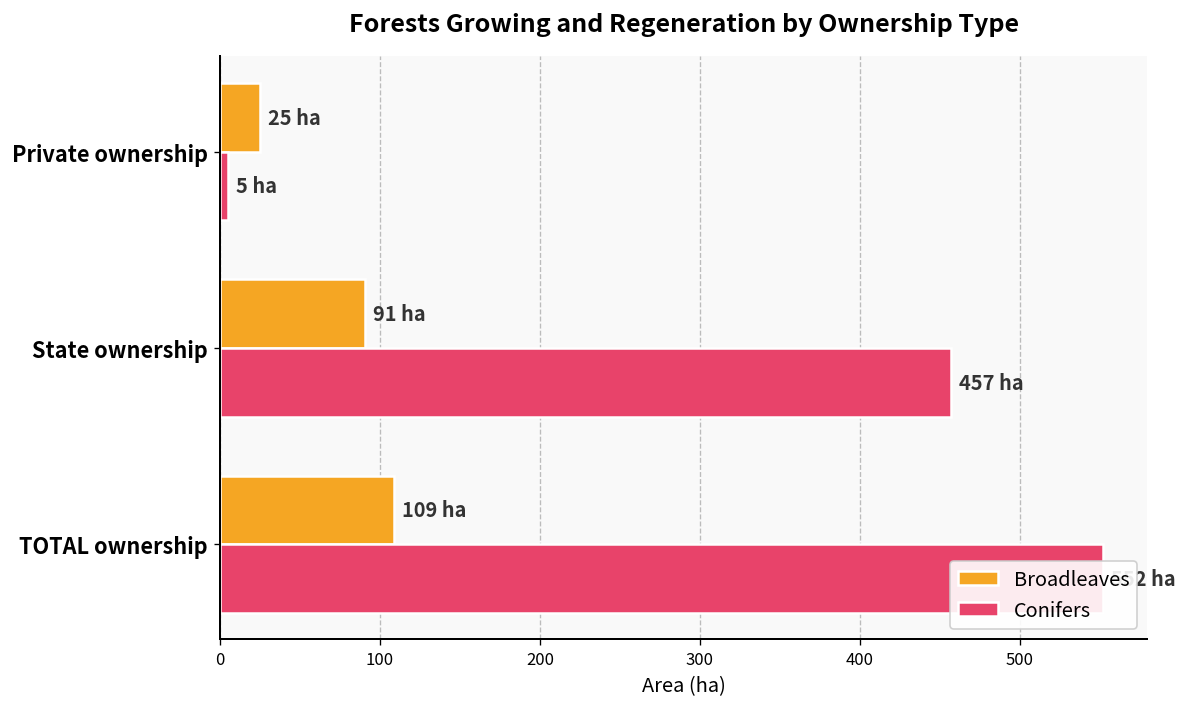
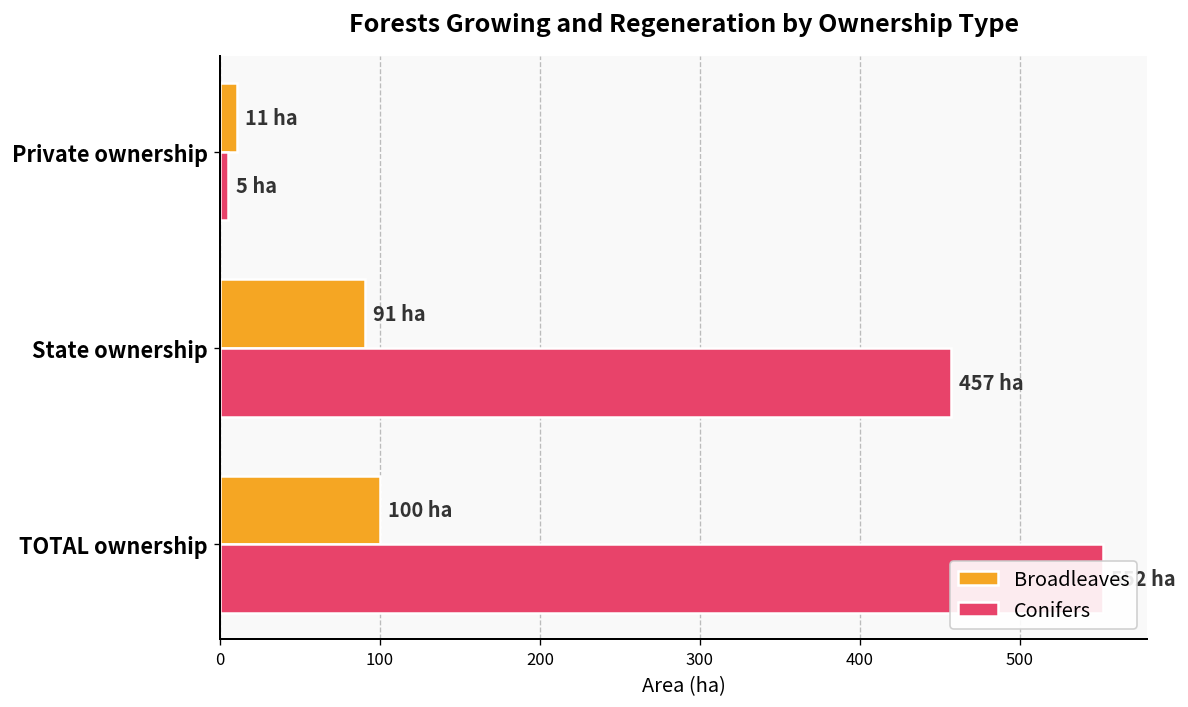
  {
    "Broadleaves": {
-     "Private ownership": 25,
+     "Private ownership": 11,
      "State ownership": 91,
-     "TOTAL ownership": 109
+     "TOTAL ownership": 100
    },
    "Conifers": {
      "Private ownership": 5,
      "State ownership": 457
    }
  }
